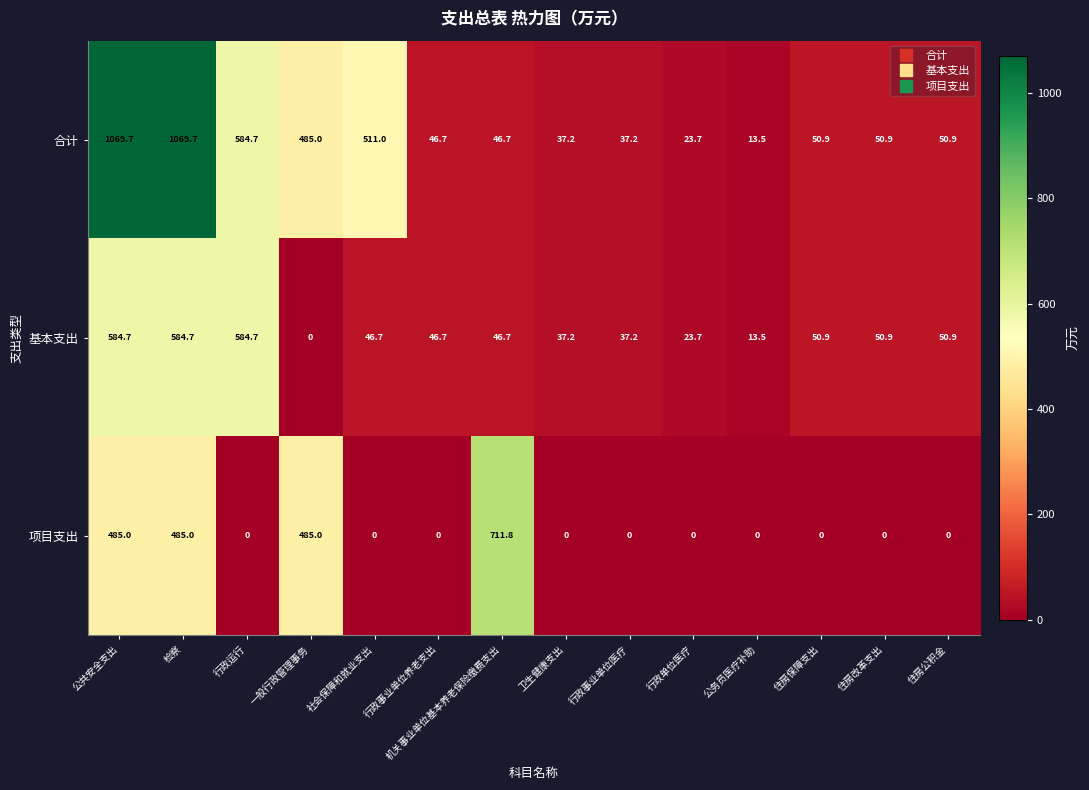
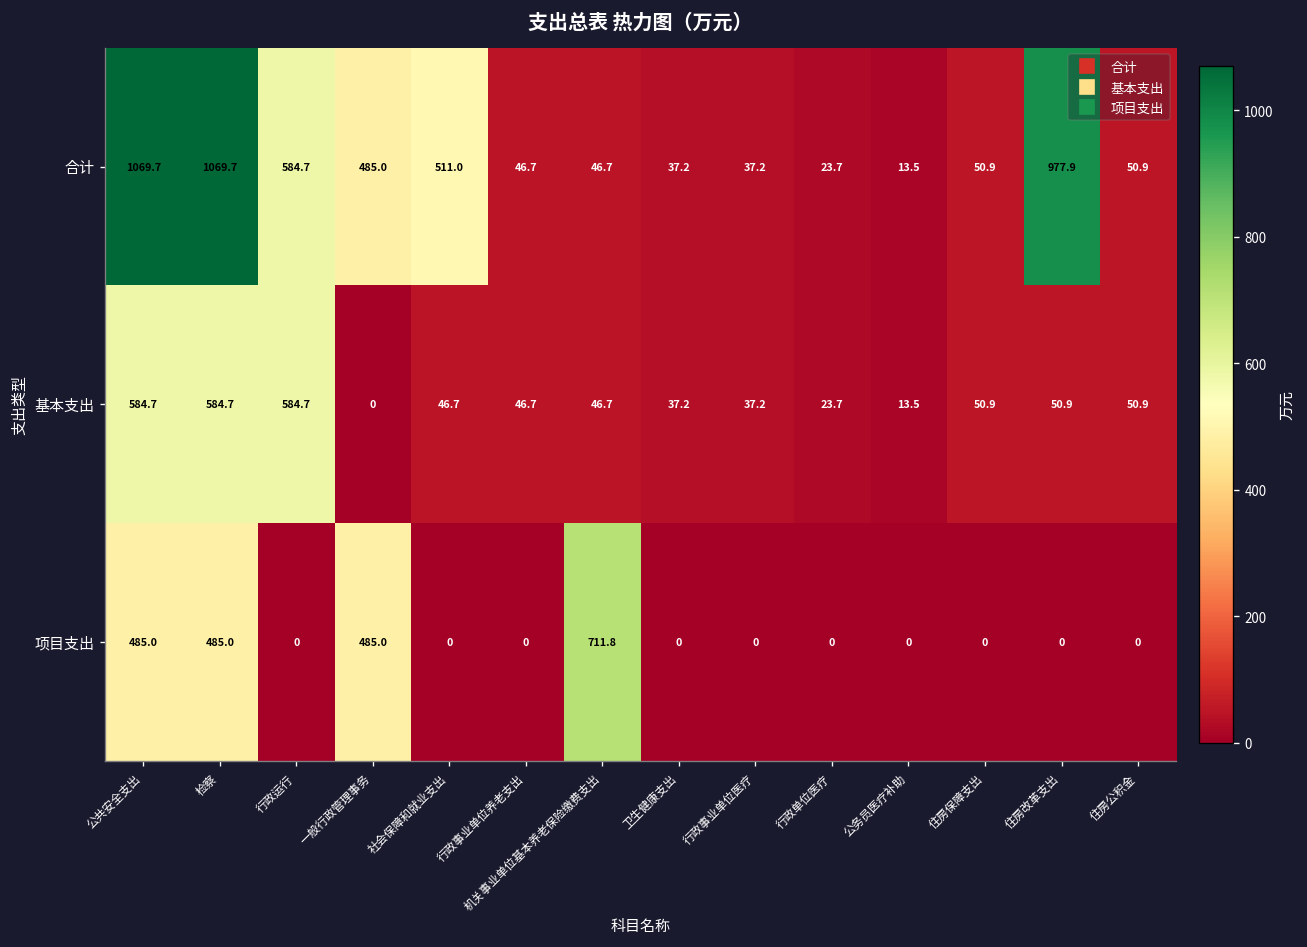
  {
    "合计": {
      "公共安全支出": 1069.7,
      "检察": 1069.7,
      "行政运行": 584.7,
      "一般行政管理事务": 485.0,
      "社会保障和就业支出": 511.0,
      "行政事业单位养老支出": 46.7,
      "机关事业单位基本养老保险缴费支出": 46.7,
      "卫生健康支出": 37.2,
      "行政事业单位医疗": 37.2,
      "行政单位医疗": 23.7,
      "公务员医疗补助": 13.5,
      "住房保障支出": 50.9,
-     "住房改革支出": 50.9,
+     "住房改革支出": 977.9,
      "住房公积金": 50.9
    },
    "基本支出": {
      "公共安全支出": 584.7,
      "检察": 584.7,
      "行政运行": 584.7,
      "一般行政管理事务": 0,
      "社会保障和就业支出": 46.7,
      "行政事业单位养老支出": 46.7,
      "机关事业单位基本养老保险缴费支出": 46.7,
      "卫生健康支出": 37.2,
      "行政事业单位医疗": 37.2,
      "行政单位医疗": 23.7,
      "公务员医疗补助": 13.5,
      "住房保障支出": 50.9,
      "住房改革支出": 50.9,
      "住房公积金": 50.9
    },
    "项目支出": {
      "公共安全支出": 485.0,
      "检察": 485.0,
      "行政运行": 0,
      "一般行政管理事务": 485.0,
      "社会保障和就业支出": 0,
      "行政事业单位养老支出": 0,
      "机关事业单位基本养老保险缴费支出": 711.8,
      "卫生健康支出": 0,
      "行政事业单位医疗": 0,
      "行政单位医疗": 0,
      "公务员医疗补助": 0,
      "住房保障支出": 0,
      "住房改革支出": 0,
      "住房公积金": 0
    }
  }
